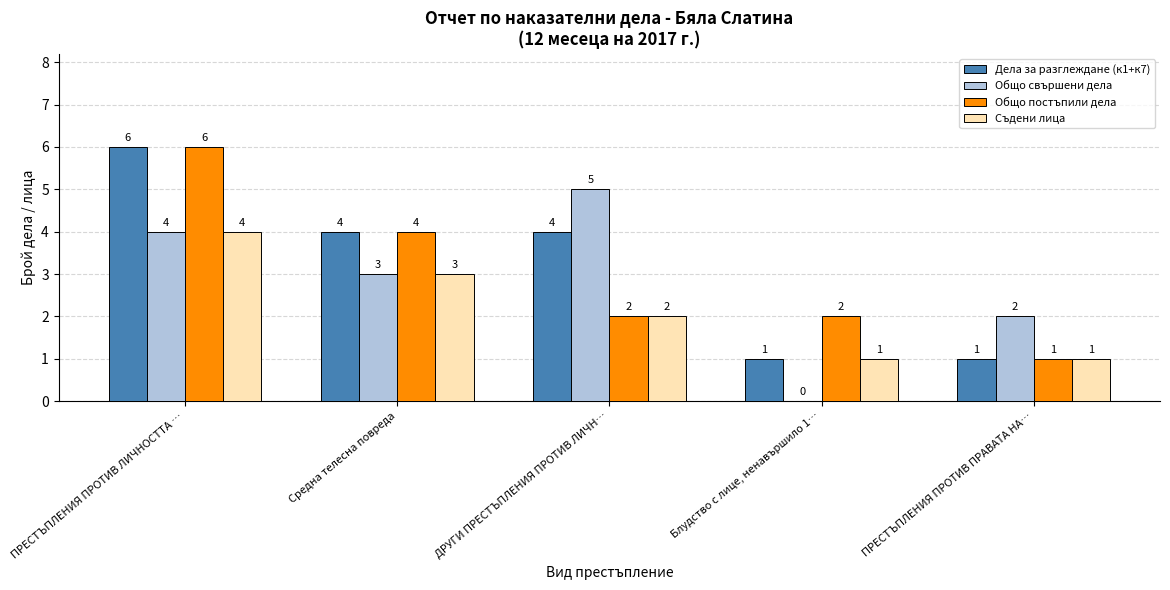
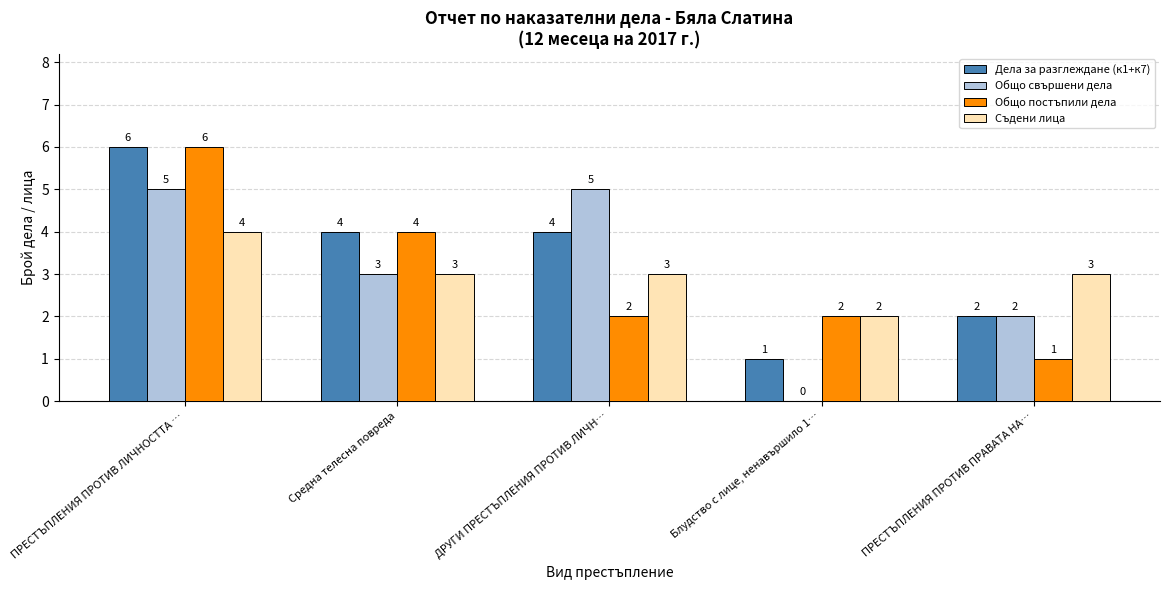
  {
    "Дела за разглеждане (к1+к7)": {
      "ПРЕСТЪПЛЕНИЯ ПРОТИВ ЛИЧНОСТТА …": 6,
      "Средна телесна повреда": 4,
      "ДРУГИ ПРЕСТЪПЛЕНИЯ ПРОТИВ ЛИЧН…": 4,
      "Блудство с лице, ненавършило 1…": 1,
-     "ПРЕСТЪПЛЕНИЯ ПРОТИВ ПРАВАТА НА…": 1
+     "ПРЕСТЪПЛЕНИЯ ПРОТИВ ПРАВАТА НА…": 2
    },
    "Общо свършени дела": {
-     "ПРЕСТЪПЛЕНИЯ ПРОТИВ ЛИЧНОСТТА …": 4,
+     "ПРЕСТЪПЛЕНИЯ ПРОТИВ ЛИЧНОСТТА …": 5,
      "Средна телесна повреда": 3,
      "ДРУГИ ПРЕСТЪПЛЕНИЯ ПРОТИВ ЛИЧН…": 5,
      "Блудство с лице, ненавършило 1…": 0,
      "ПРЕСТЪПЛЕНИЯ ПРОТИВ ПРАВАТА НА…": 2
    },
    "Общо постъпили дела": {
      "ПРЕСТЪПЛЕНИЯ ПРОТИВ ЛИЧНОСТТА …": 6,
      "Средна телесна повреда": 4,
      "ДРУГИ ПРЕСТЪПЛЕНИЯ ПРОТИВ ЛИЧН…": 2,
      "Блудство с лице, ненавършило 1…": 2,
      "ПРЕСТЪПЛЕНИЯ ПРОТИВ ПРАВАТА НА…": 1
    },
    "Съдени лица": {
      "ПРЕСТЪПЛЕНИЯ ПРОТИВ ЛИЧНОСТТА …": 4,
      "Средна телесна повреда": 3,
-     "ДРУГИ ПРЕСТЪПЛЕНИЯ ПРОТИВ ЛИЧН…": 2,
-     "Блудство с лице, ненавършило 1…": 1,
-     "ПРЕСТЪПЛЕНИЯ ПРОТИВ ПРАВАТА НА…": 1
+     "ДРУГИ ПРЕСТЪПЛЕНИЯ ПРОТИВ ЛИЧН…": 3,
+     "Блудство с лице, ненавършило 1…": 2,
+     "ПРЕСТЪПЛЕНИЯ ПРОТИВ ПРАВАТА НА…": 3
    }
  }
